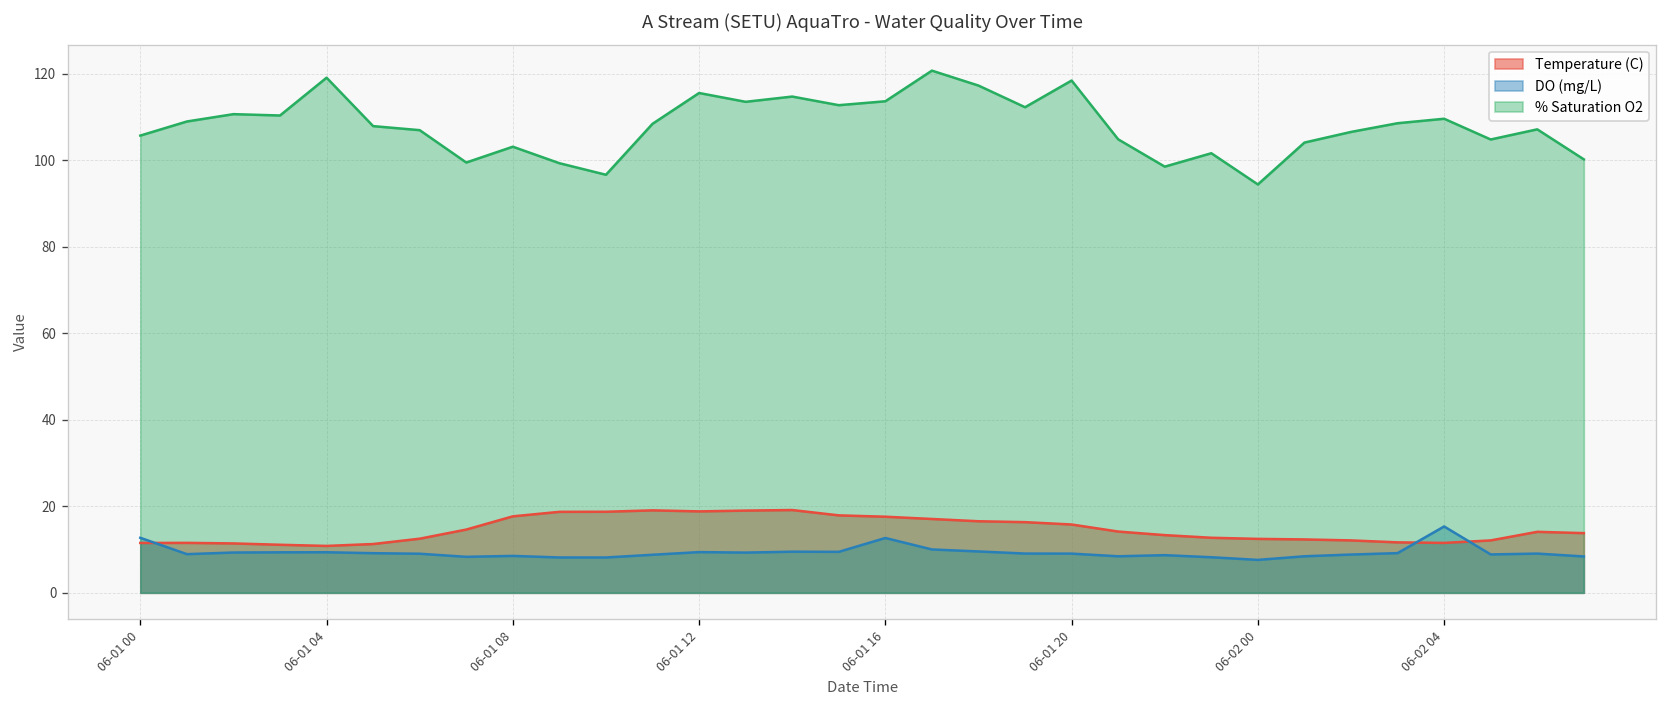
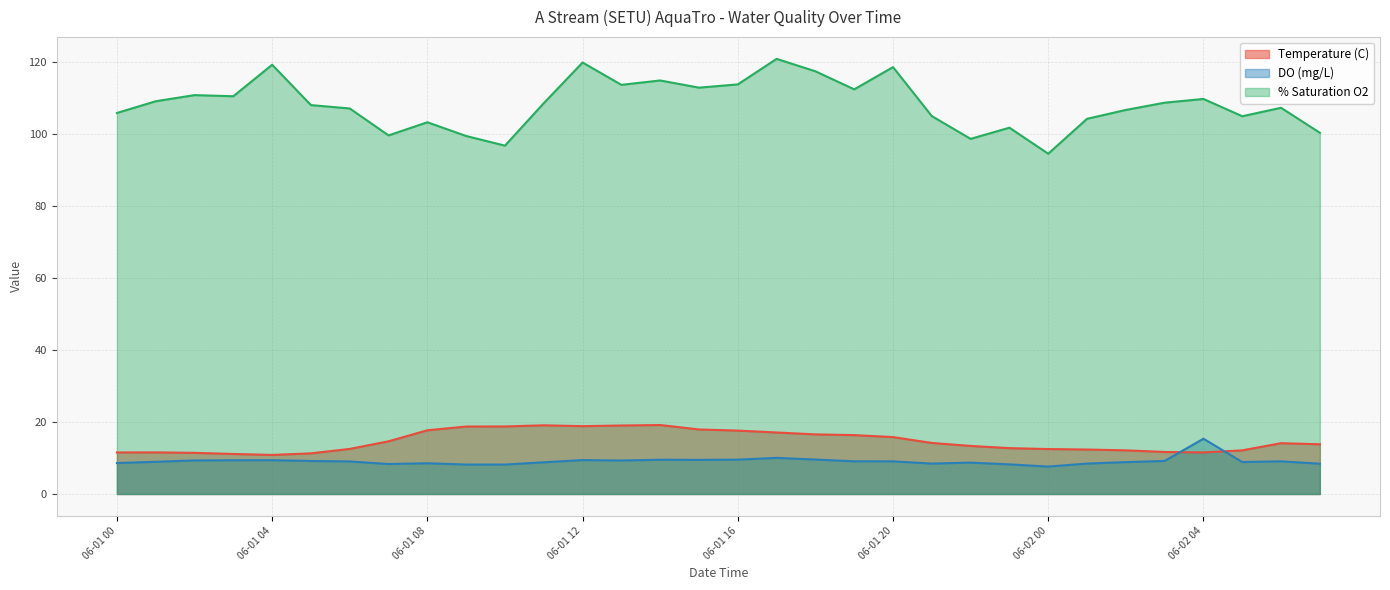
  {
    "Temperature (C)": {
      "06-01 00": 12,
      "06-01 04": 11,
      "06-01 08": 18,
      "06-01 12": 19,
      "06-01 16": 18,
      "06-01 20": 16,
      "06-02 00": 12,
      "06-02 04": 12
    },
    "DO (mg/L)": {
-     "06-01 00": 13,
+     "06-01 00": 9,
      "06-01 04": 9,
      "06-01 08": 9,
      "06-01 12": 9,
-     "06-01 16": 13,
+     "06-01 16": 10,
      "06-01 20": 9,
      "06-02 00": 8,
      "06-02 04": 15
    },
    "% Saturation O2": {
      "06-01 00": 106,
      "06-01 04": 119,
      "06-01 08": 103,
-     "06-01 12": 116,
+     "06-01 12": 120,
      "06-01 16": 114,
      "06-01 20": 118,
      "06-02 00": 94,
      "06-02 04": 110
    }
  }
